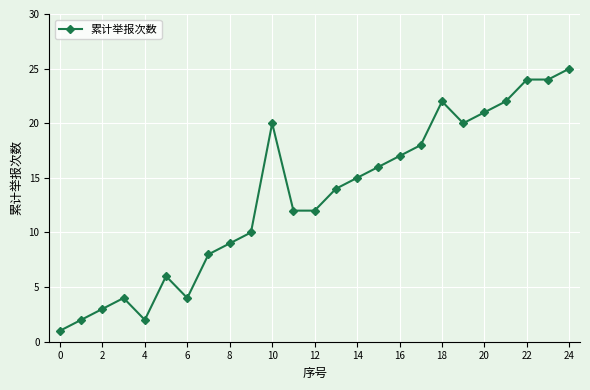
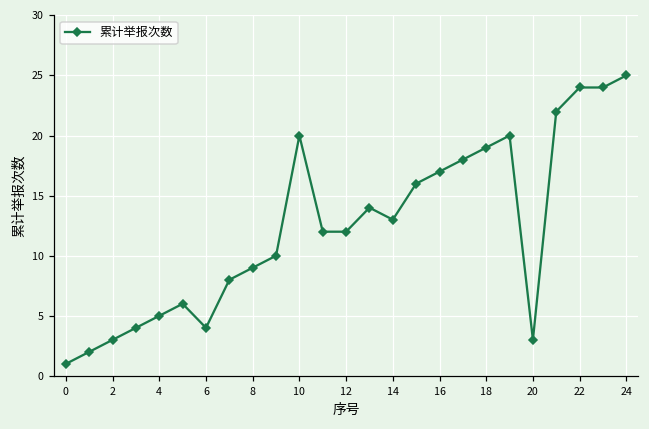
  {
    "0": 1,
    "2": 3,
-   "4": 2,
+   "4": 5,
    "6": 4,
    "8": 9,
    "10": 20,
    "12": 12,
-   "14": 15,
+   "14": 13,
    "16": 17,
-   "18": 22,
-   "20": 21,
+   "18": 19,
+   "20": 3,
    "22": 24,
    "24": 25
  }
